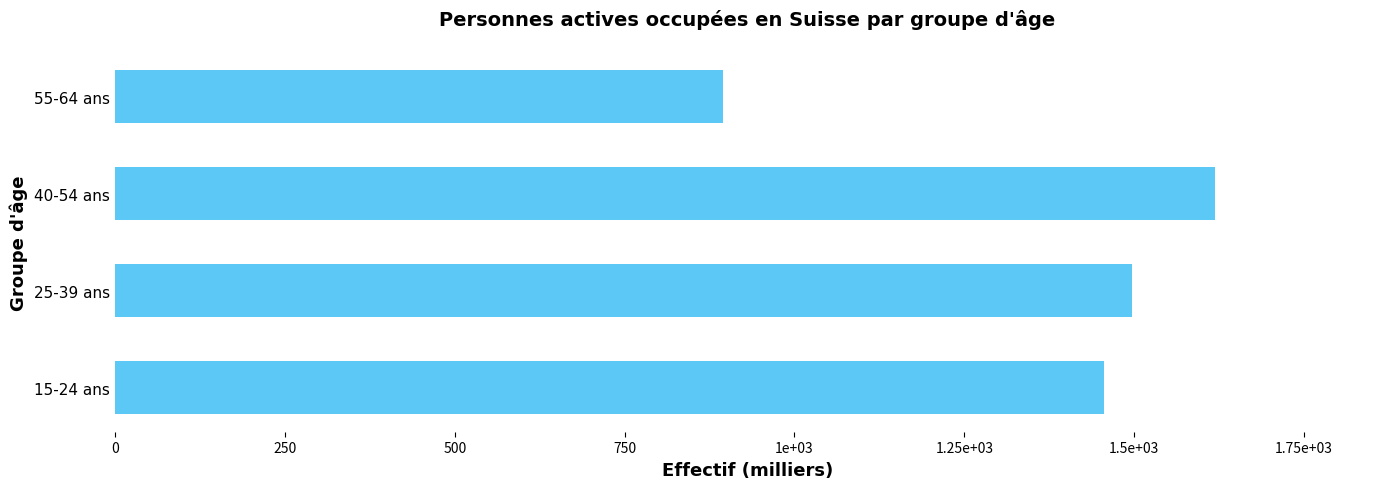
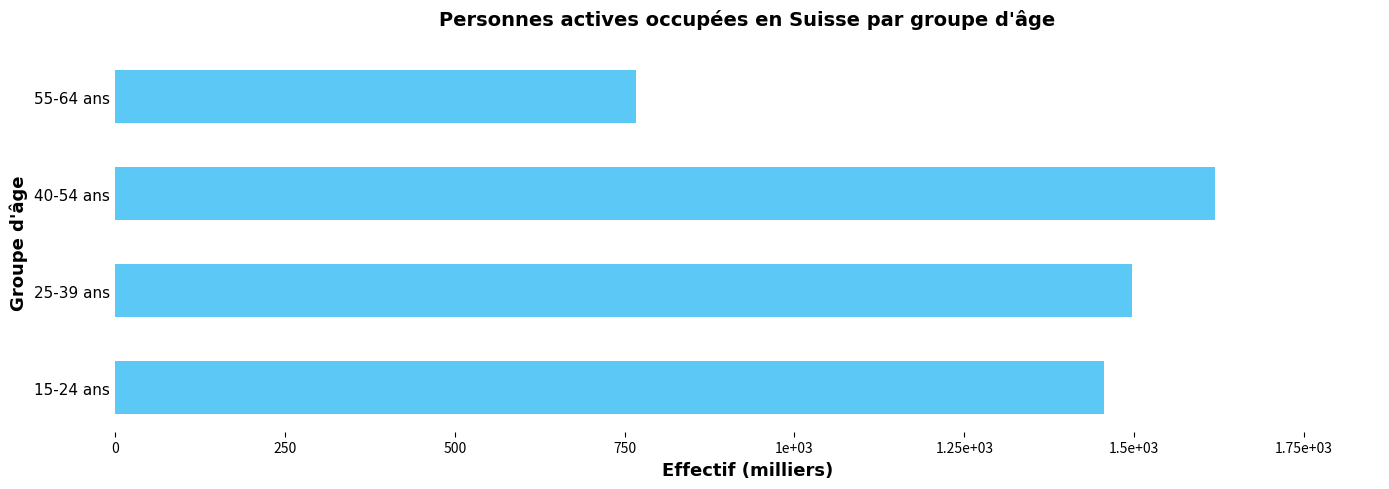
  {
-   "55-64 ans": 890,
+   "55-64 ans": 770,
    "40-54 ans": 1620,
    "25-39 ans": 1500,
    "15-24 ans": 1460
  }
